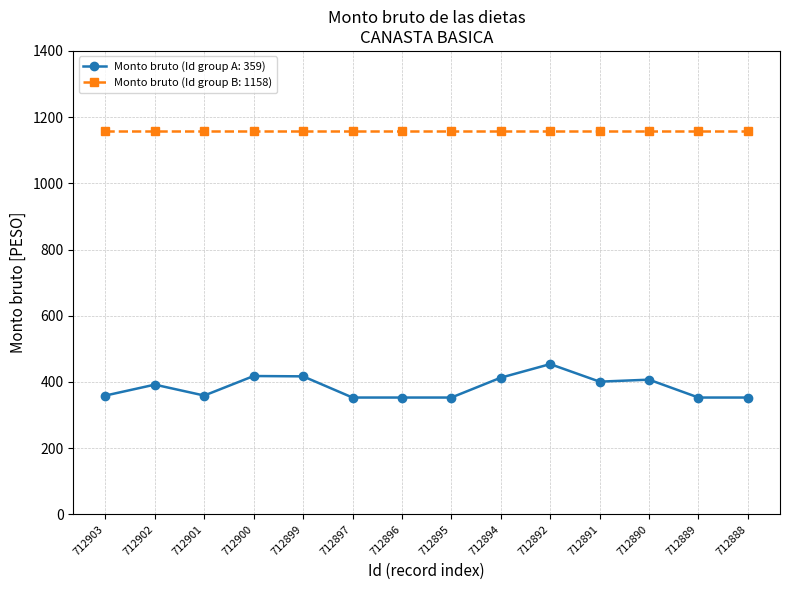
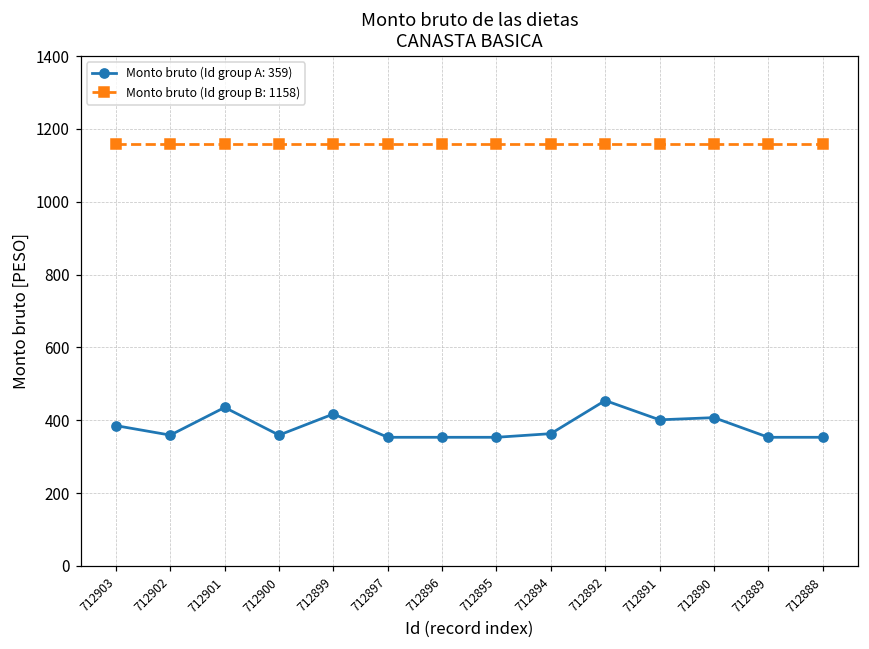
  {
    "Monto bruto (Id group A: 359)": {
-     "712903": 360,
-     "712902": 390,
-     "712901": 360,
-     "712900": 420,
+     "712903": 390,
+     "712902": 360,
+     "712901": 440,
+     "712900": 360,
      "712899": 420,
      "712897": 350,
      "712896": 350,
      "712895": 350,
-     "712894": 410,
+     "712894": 360,
      "712892": 450,
      "712891": 400,
      "712890": 410,
      "712889": 350,
      "712888": 350
    },
    "Monto bruto (Id group B: 1158)": {
      "712903": 1160,
      "712902": 1160,
      "712901": 1160,
      "712900": 1160,
      "712899": 1160,
      "712897": 1160,
      "712896": 1160,
      "712895": 1160,
      "712894": 1160,
      "712892": 1160,
      "712891": 1160,
      "712890": 1160,
      "712889": 1160,
      "712888": 1160
    }
  }
